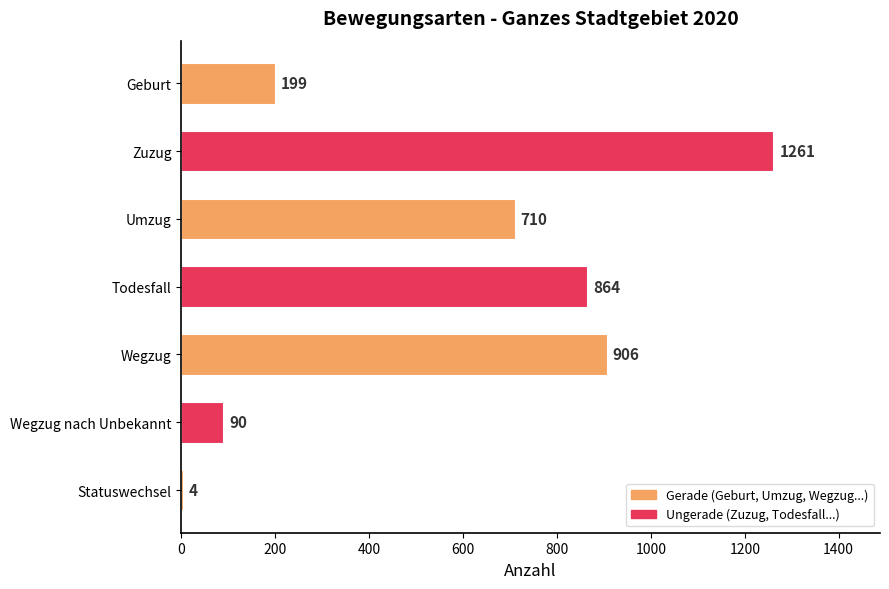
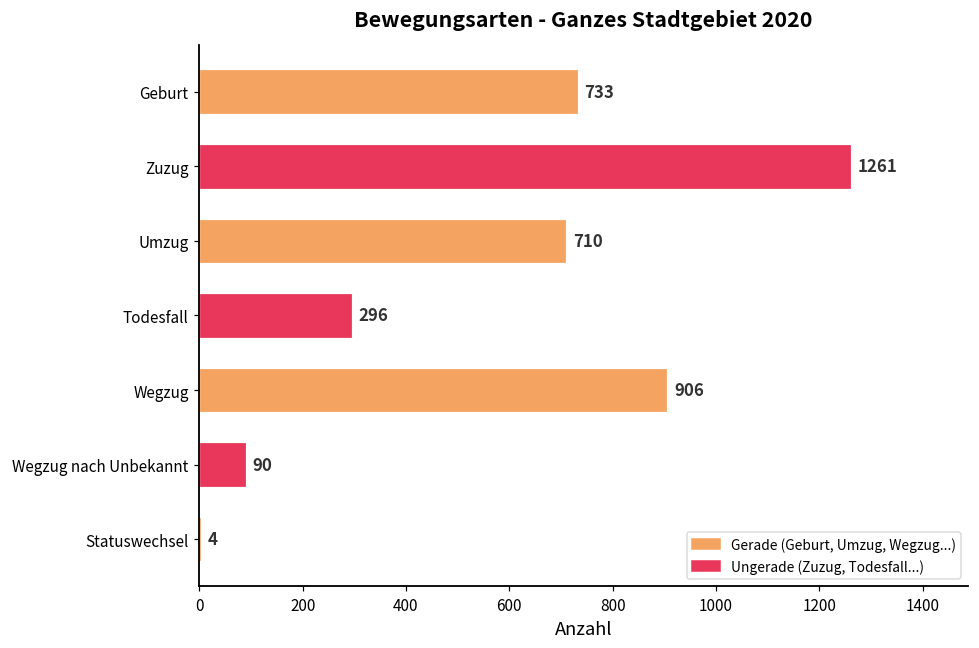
  {
-   "Geburt": 199,
+   "Geburt": 733,
    "Zuzug": 1261,
    "Umzug": 710,
-   "Todesfall": 864,
+   "Todesfall": 296,
    "Wegzug": 906,
    "Wegzug nach Unbekannt": 90,
    "Statuswechsel": 4
  }
